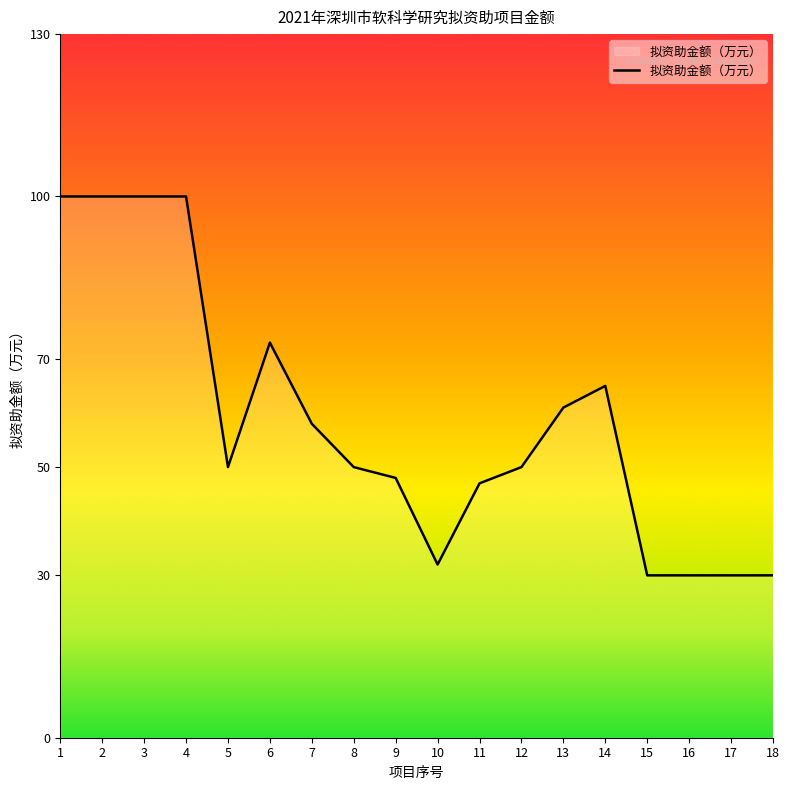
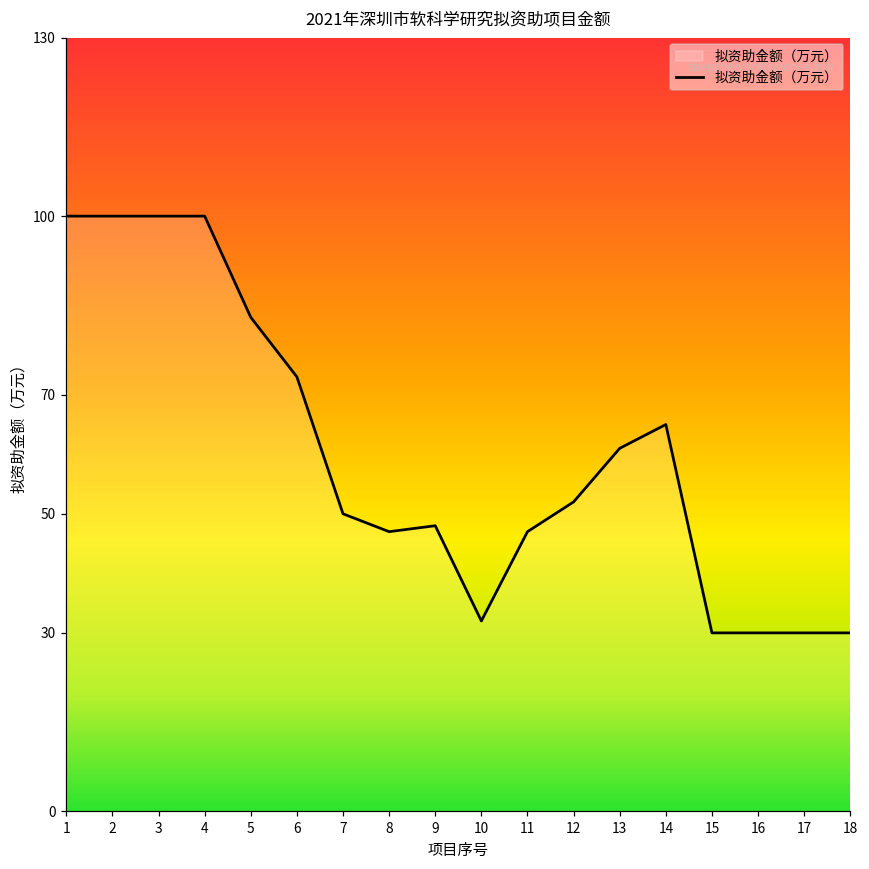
  {
    "1": 100,
    "2": 100,
    "3": 100,
    "4": 100,
-   "5": 50,
+   "5": 83,
    "6": 73,
-   "7": 58,
-   "8": 50,
+   "7": 50,
+   "8": 47,
    "9": 48,
    "10": 32,
    "11": 47,
-   "12": 50,
+   "12": 52,
    "13": 61,
    "14": 65,
    "15": 30,
    "16": 30,
    "17": 30,
    "18": 30
  }
